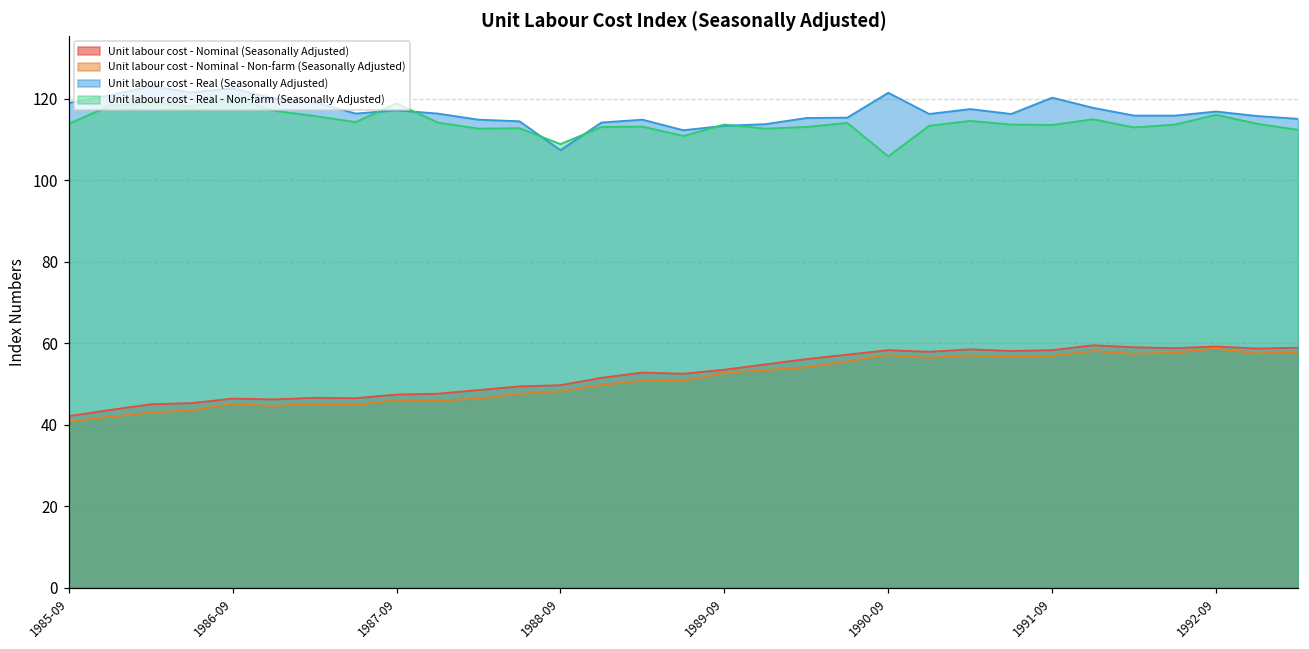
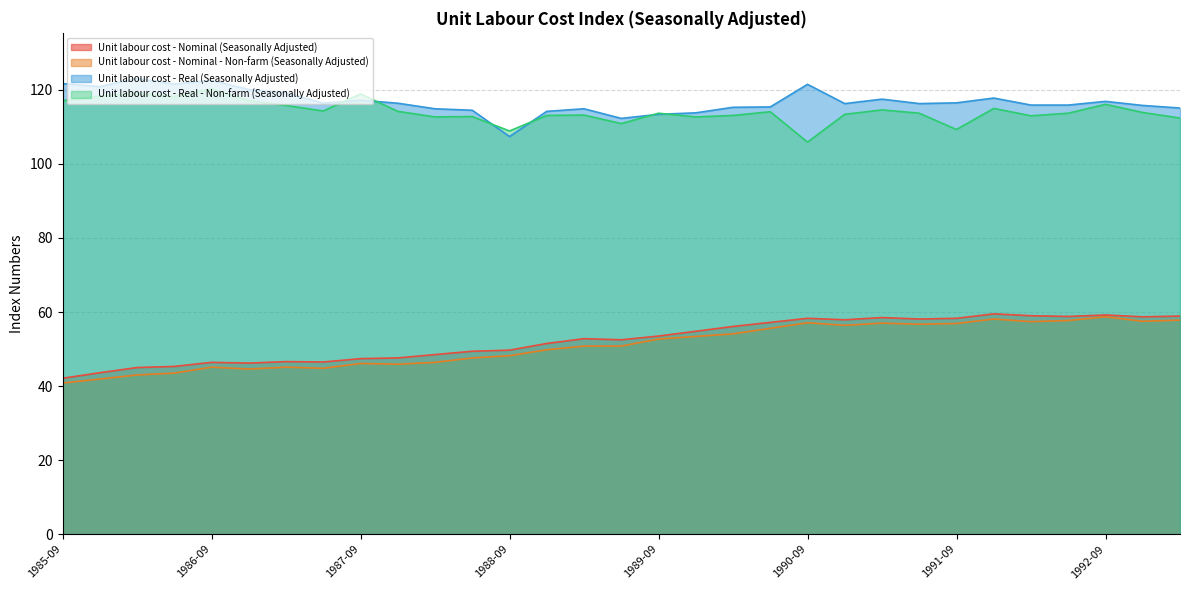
  {
    "Unit labour cost - Real (Seasonally Adjusted)": {
-     "1985-09": 119,
+     "1985-09": 122,
      "1988-09": 107,
      "1990-09": 122,
-     "1991-09": 120,
+     "1991-09": 117,
      "1992-09": 117
    },
    "Unit labour cost - Real - Non-farm (Seasonally Adjusted)": {
-     "1985-09": 114,
+     "1985-09": 117,
      "1988-09": 109,
      "1990-09": 106,
-     "1991-09": 114,
+     "1991-09": 109,
      "1992-09": 116
    }
  }
